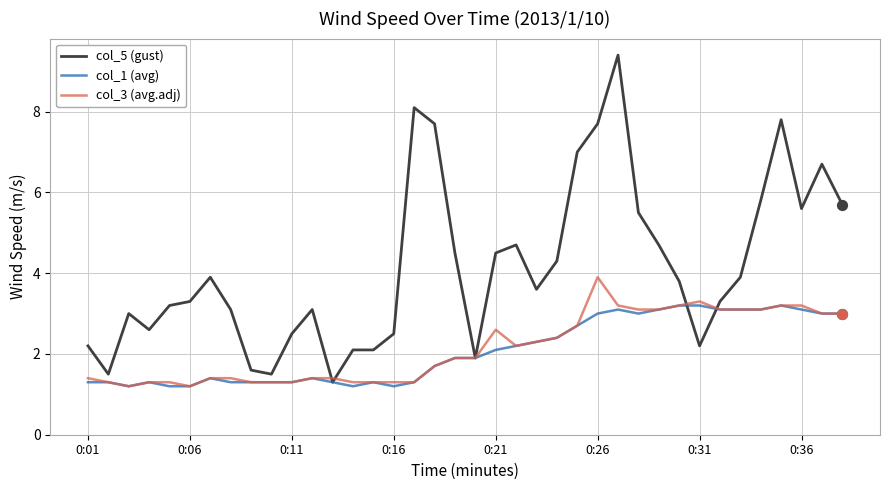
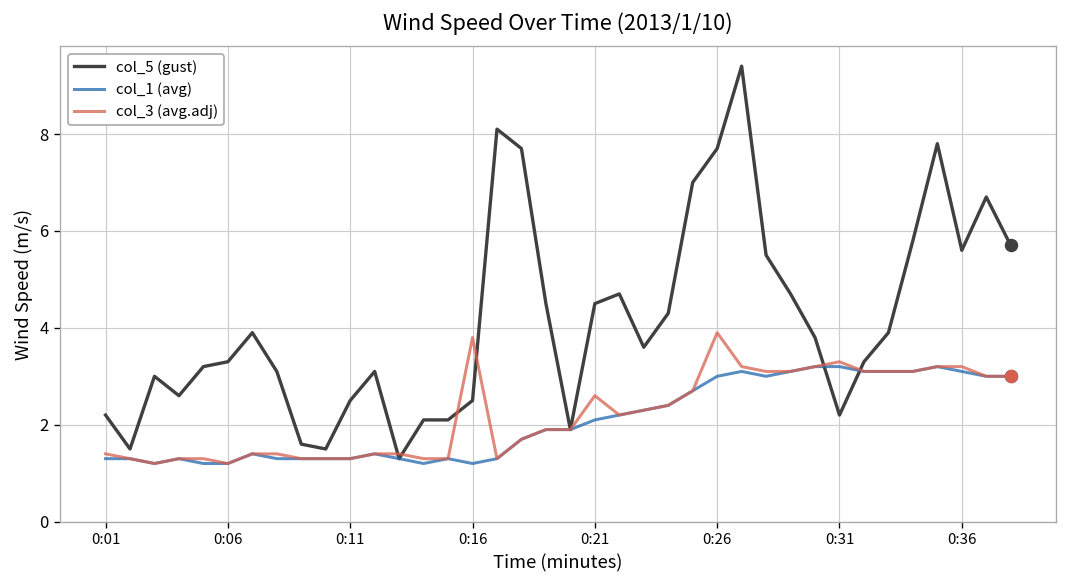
  {
    "col_3 (avg.adj)": {
      "0:01": 1.4,
-     "0:16": 1.3,
+     "0:16": 3.8,
      "0:21": 2.6,
      "0:26": 3.9,
      "0:31": 3.3,
      "0:36": 3.2
    }
  }
